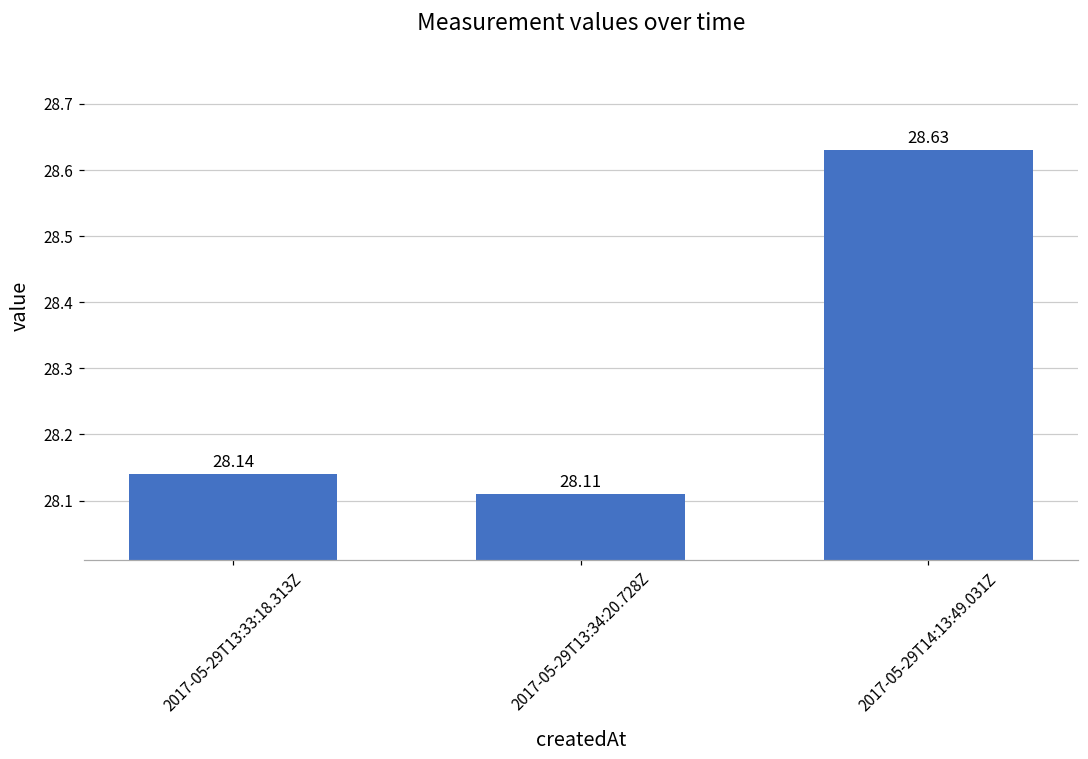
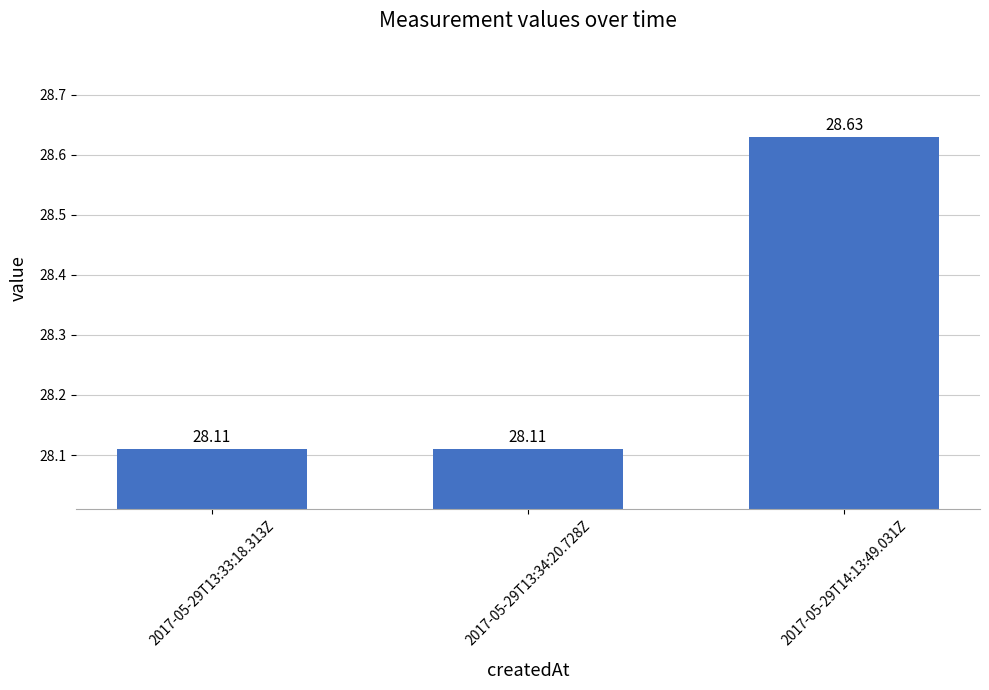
  {
-   "2017-05-29T13:33:18.313Z": 28.14,
+   "2017-05-29T13:33:18.313Z": 28.11,
    "2017-05-29T13:34:20.728Z": 28.11,
    "2017-05-29T14:13:49.031Z": 28.63
  }
